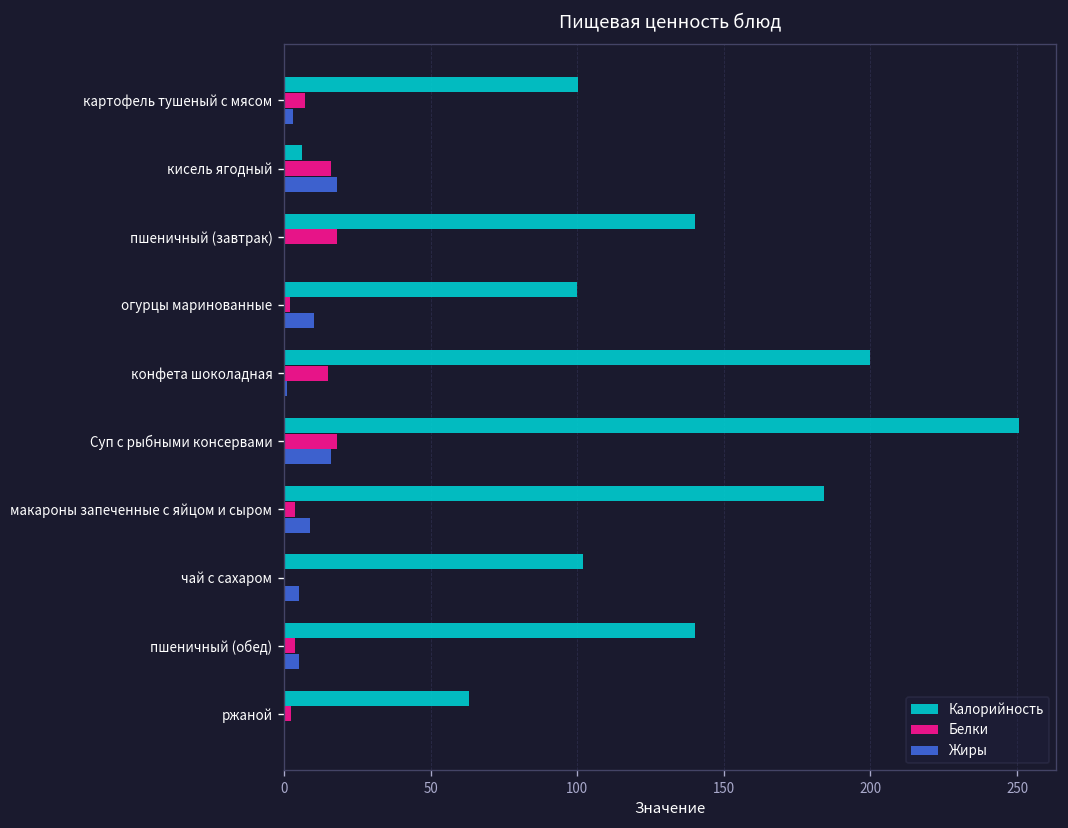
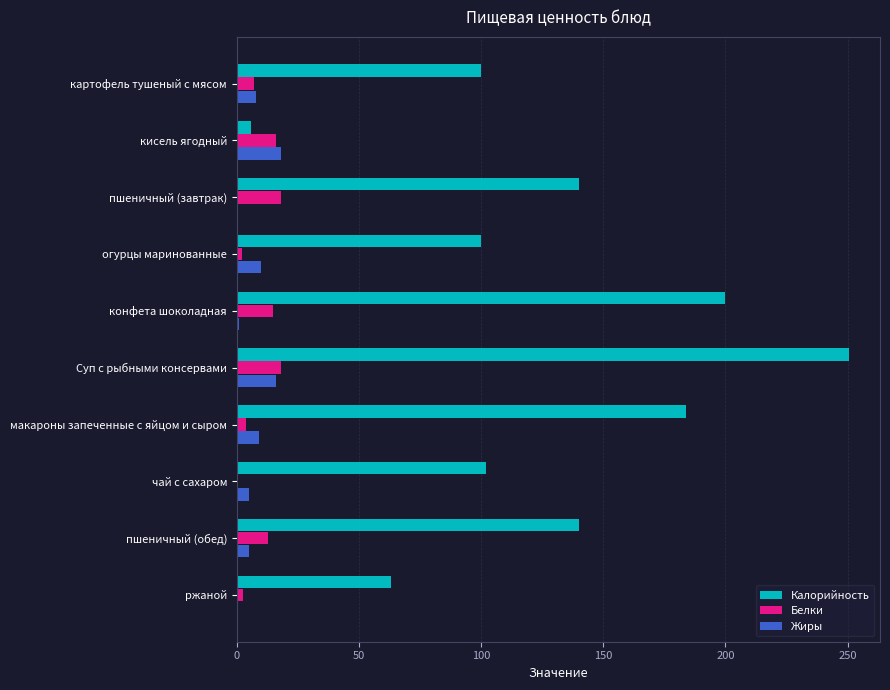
  {
    "Калорийность": {
      "картофель тушеный с мясом": 100,
      "кисель ягодный": 6,
      "пшеничный (завтрак)": 140,
      "огурцы маринованные": 100,
      "конфета шоколадная": 200,
      "Суп с рыбными консервами": 251,
      "макароны запеченные с яйцом и сыром": 184,
      "чай с сахаром": 102,
      "пшеничный (обед)": 140,
      "ржаной": 63
    },
    "Белки": {
      "картофель тушеный с мясом": 7,
      "кисель ягодный": 16,
      "пшеничный (завтрак)": 18,
      "огурцы маринованные": 2,
      "конфета шоколадная": 15,
      "Суп с рыбными консервами": 18,
      "макароны запеченные с яйцом и сыром": 4,
-     "пшеничный (обед)": 4,
+     "пшеничный (обед)": 13,
      "ржаной": 2
    },
    "Жиры": {
-     "картофель тушеный с мясом": 3,
+     "картофель тушеный с мясом": 8,
      "кисель ягодный": 18,
      "огурцы маринованные": 10,
      "Суп с рыбными консервами": 16,
      "макароны запеченные с яйцом и сыром": 9,
      "чай с сахаром": 5,
      "пшеничный (обед)": 5
    }
  }
